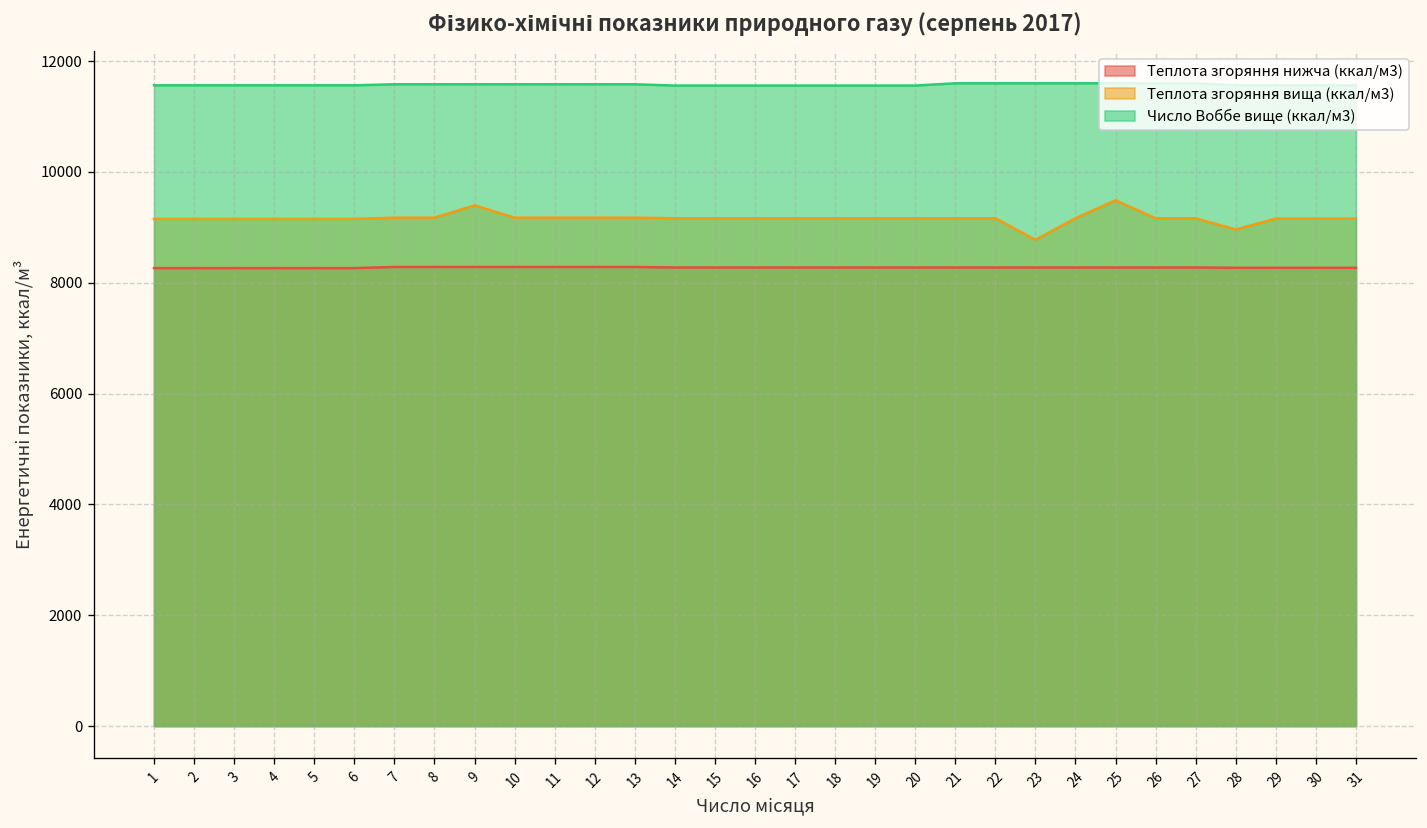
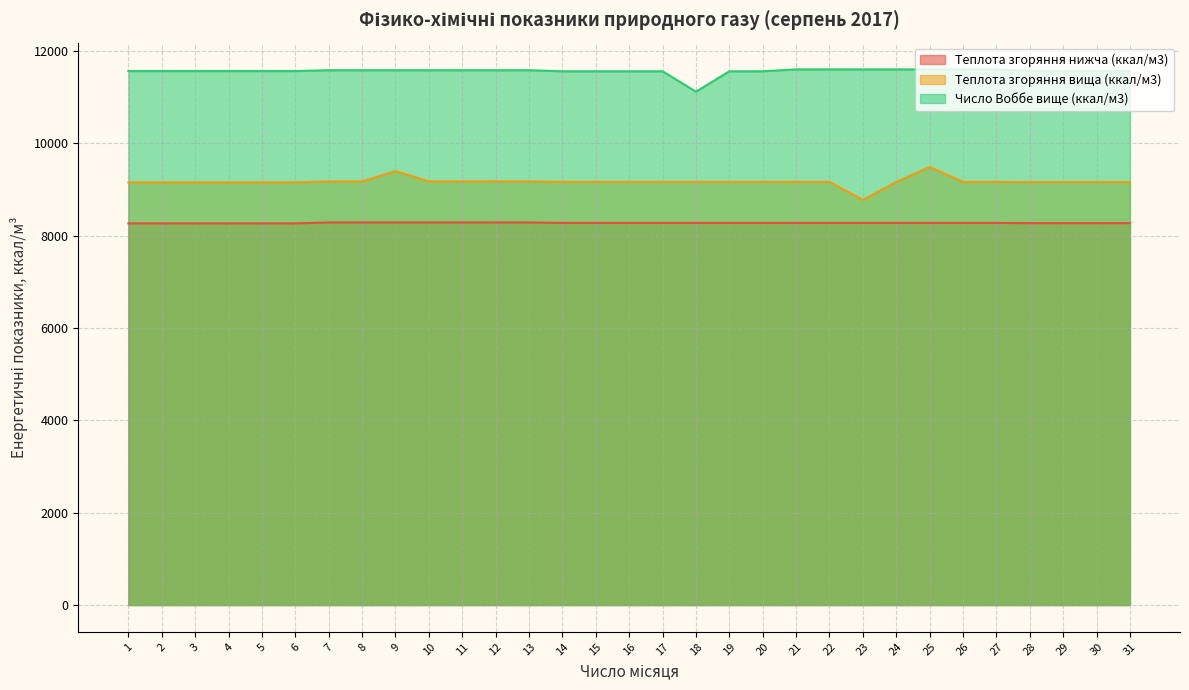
  {
    "Теплота згоряння нижча (ккал/м3)": {
      "1": 8300,
      "2": 8300,
      "3": 8300,
      "4": 8300,
      "5": 8300,
      "6": 8300,
      "7": 8300,
      "8": 8300,
      "9": 8300,
      "10": 8300,
      "11": 8300,
      "12": 8300,
      "13": 8300,
      "14": 8300,
      "15": 8300,
      "16": 8300,
      "17": 8300,
      "18": 8300,
      "19": 8300,
      "20": 8300,
      "21": 8300,
      "22": 8300,
      "23": 8300,
      "24": 8300,
      "25": 8300,
      "26": 8300,
      "27": 8300,
      "28": 8300,
      "29": 8300,
      "30": 8300,
      "31": 8300
    },
    "Теплота згоряння вища (ккал/м3)": {
      "1": 9200,
      "2": 9200,
      "3": 9200,
      "4": 9200,
      "5": 9200,
      "6": 9200,
      "7": 9200,
      "8": 9200,
      "9": 9400,
      "10": 9200,
      "11": 9200,
      "12": 9200,
      "13": 9200,
      "14": 9200,
      "15": 9200,
      "16": 9200,
      "17": 9200,
      "18": 9200,
      "19": 9200,
      "20": 9200,
      "21": 9200,
      "22": 9200,
      "23": 8800,
      "24": 9200,
      "25": 9500,
      "26": 9200,
      "27": 9200,
-     "28": 9000,
+     "28": 9200,
      "29": 9200,
      "30": 9200,
      "31": 9200
    },
    "Число Воббе вище (ккал/м3)": {
      "1": 11600,
      "2": 11600,
      "3": 11600,
      "4": 11600,
      "5": 11600,
      "6": 11600,
      "7": 11600,
      "8": 11600,
      "9": 11600,
      "10": 11600,
      "11": 11600,
      "12": 11600,
      "13": 11600,
      "14": 11600,
      "15": 11600,
      "16": 11600,
      "17": 11600,
-     "18": 11600,
+     "18": 11100,
      "19": 11600,
      "20": 11600,
      "21": 11600,
      "22": 11600,
      "23": 11600,
      "24": 11600
    }
  }
